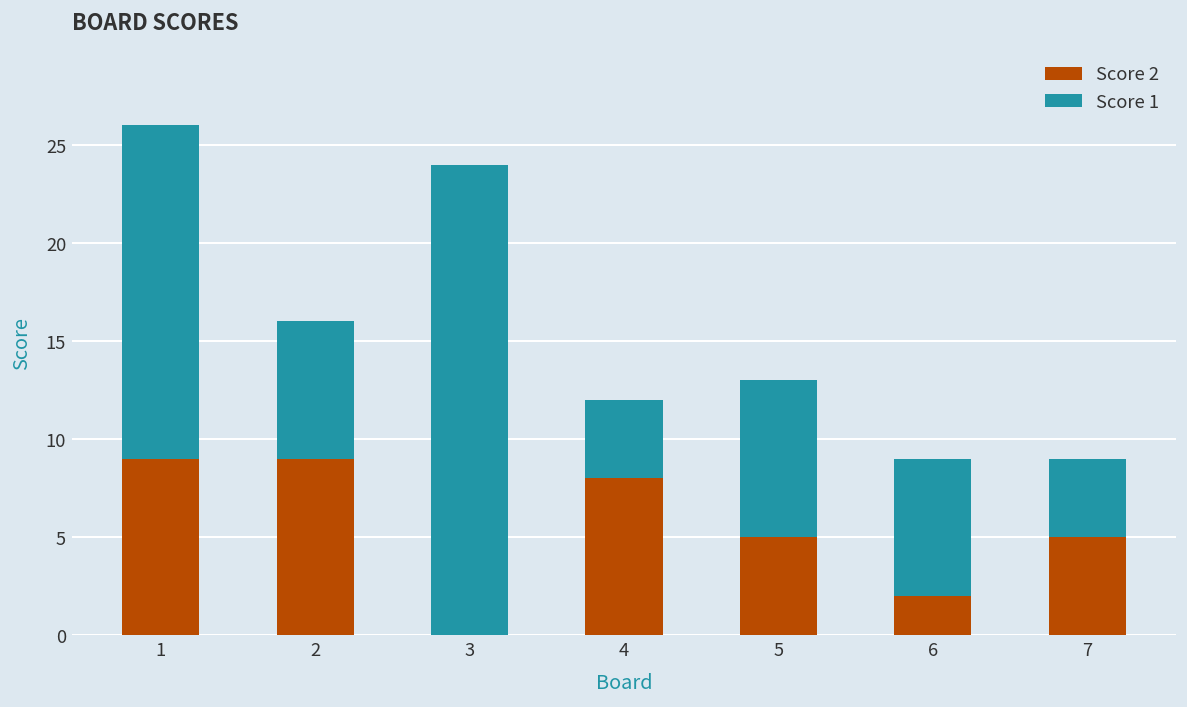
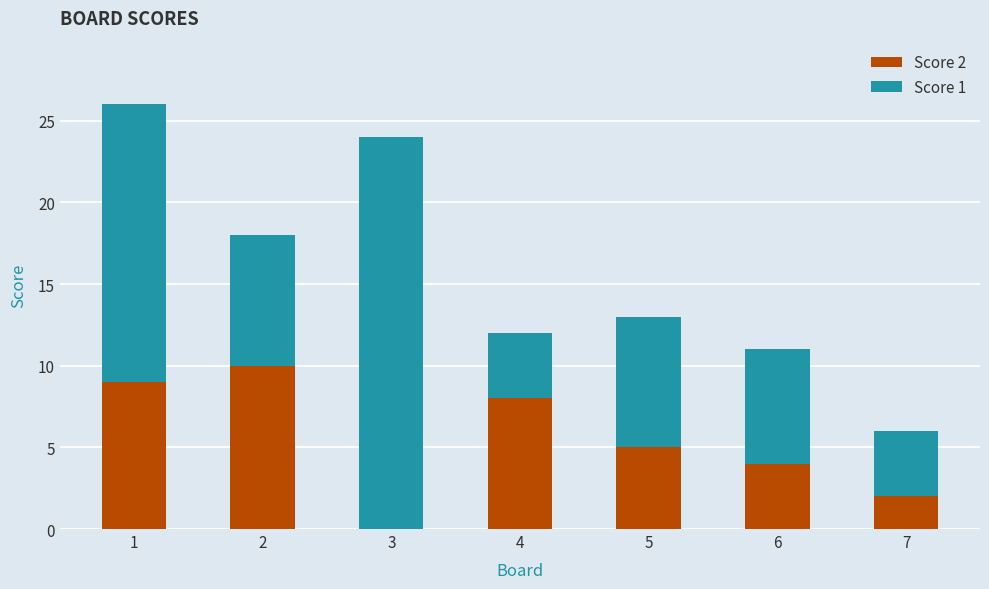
  {
    "Score 2": {
      "1": 9,
-     "2": 9,
+     "2": 10,
      "3": 0,
      "4": 8,
      "5": 5,
-     "6": 2,
-     "7": 5
+     "6": 4,
+     "7": 2
    },
    "Score 1": {
      "1": 17,
-     "2": 7,
+     "2": 8,
      "3": 24,
      "4": 4,
      "5": 8,
      "6": 7,
      "7": 4
    }
  }
